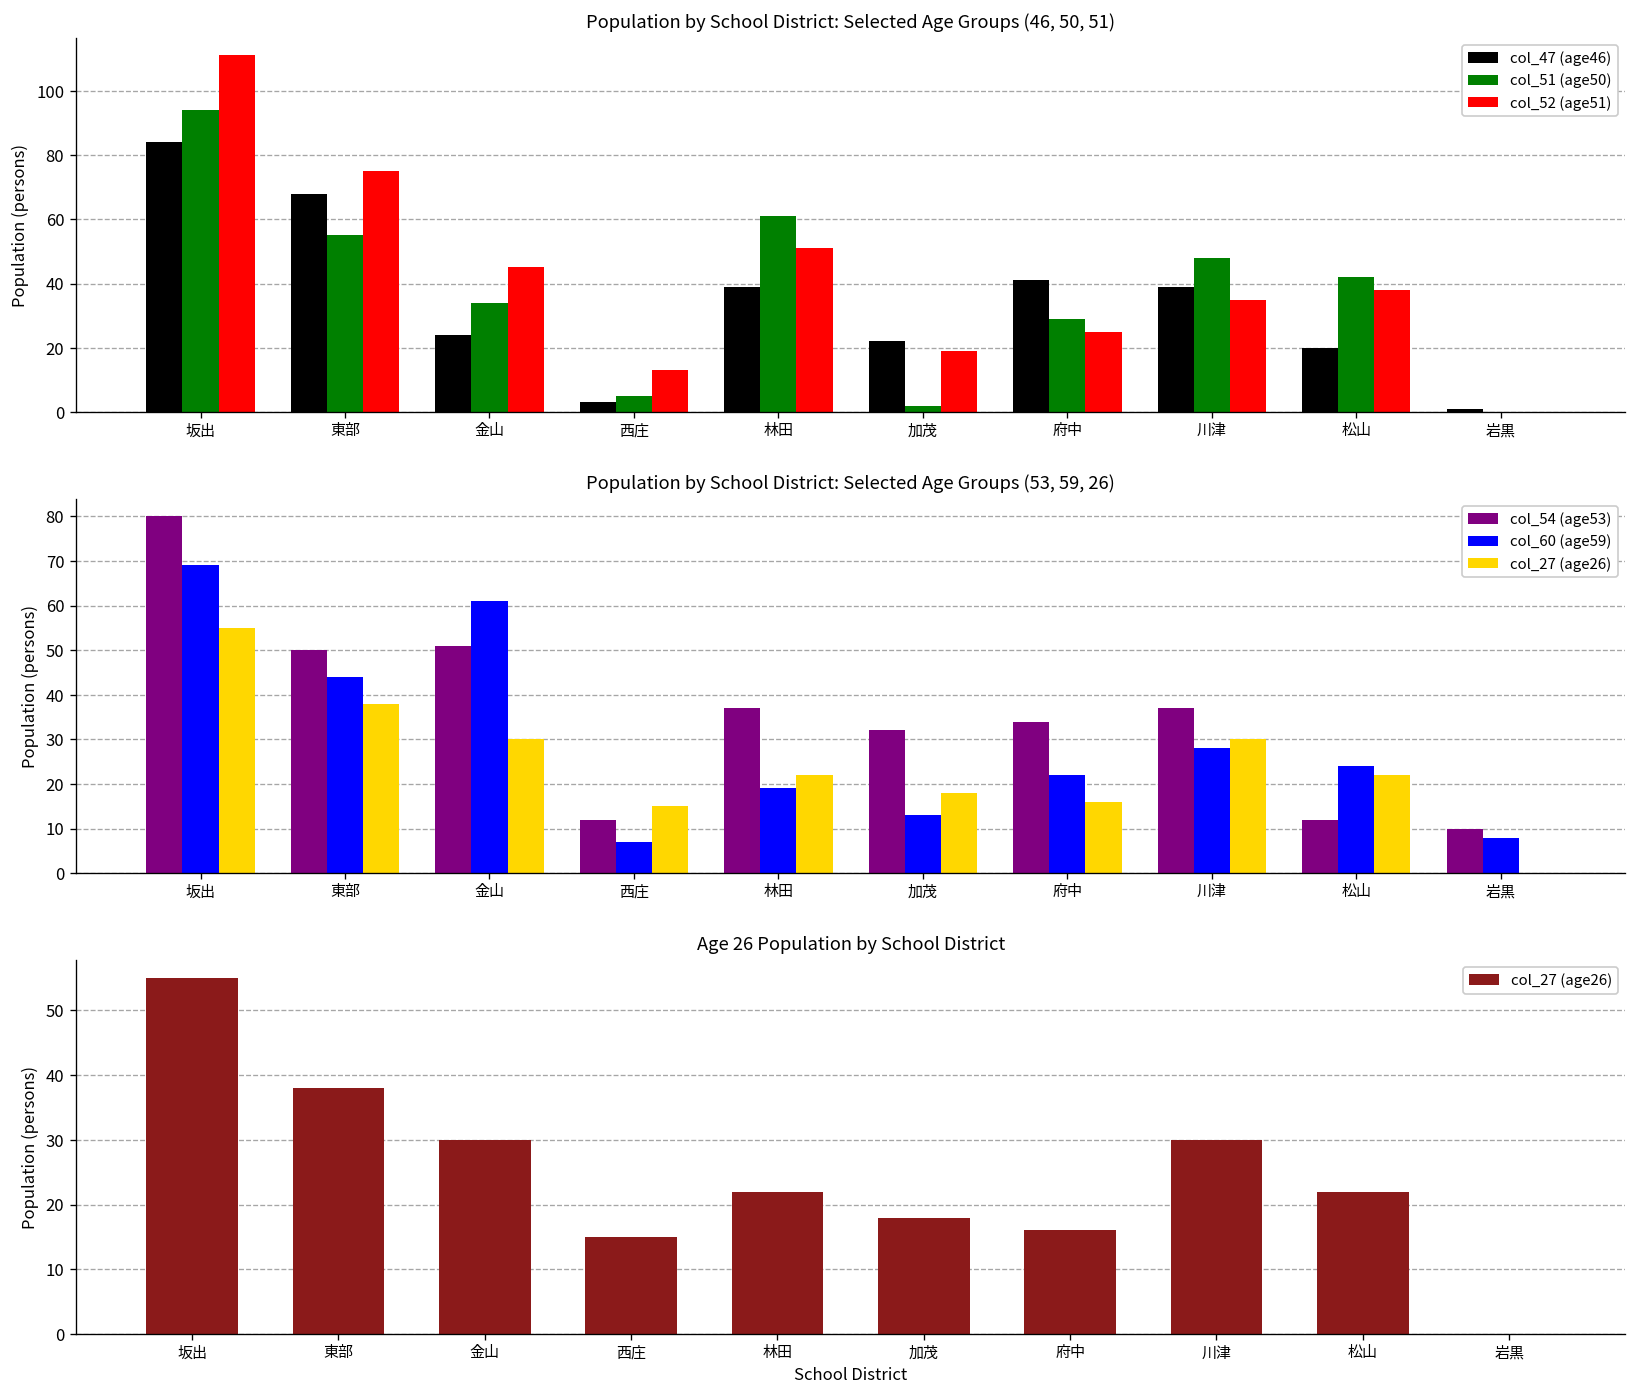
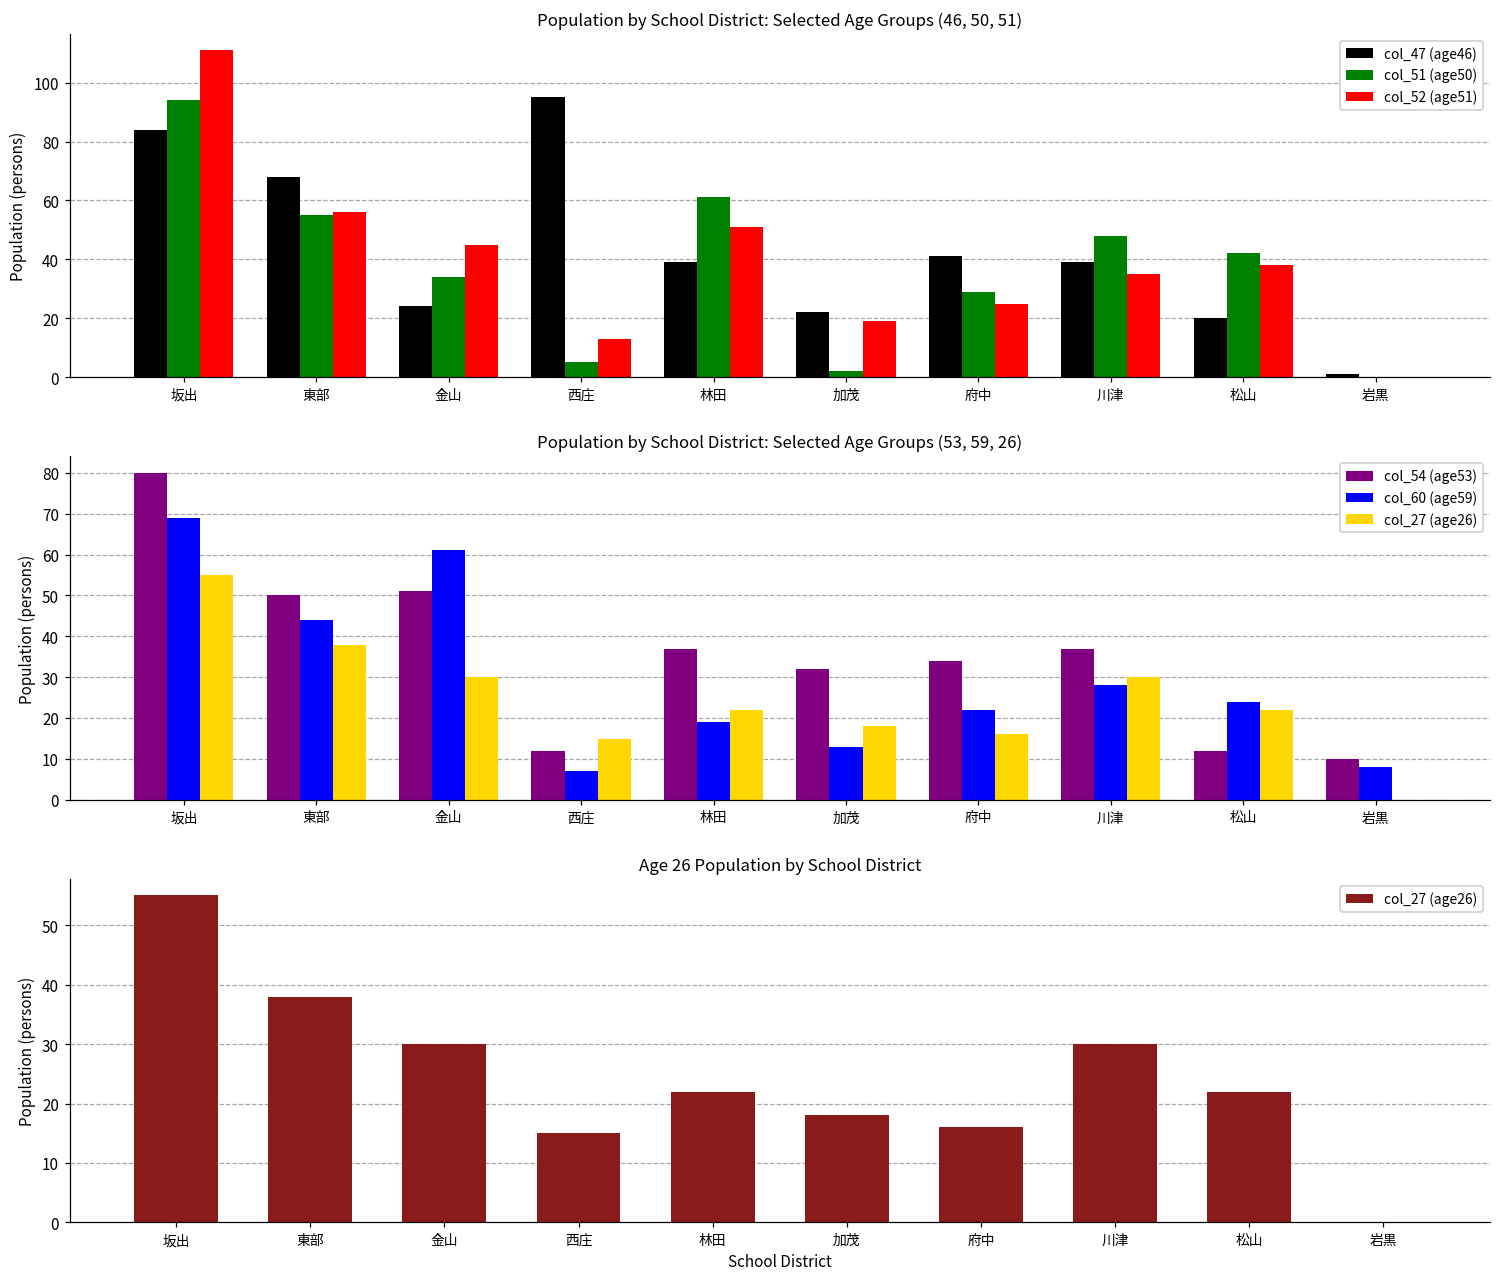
  {
    "Population by School District: Selected Age Groups (46, 50, 51)": {
      "col_47 (age46)": {
        "坂出": 84,
        "東部": 68,
        "金山": 24,
-       "西庄": 3,
+       "西庄": 95,
        "林田": 39,
        "加茂": 22,
        "府中": 41,
        "川津": 39,
        "松山": 20,
        "岩黒": 1
      },
      "col_51 (age50)": {
        "坂出": 94,
        "東部": 55,
        "金山": 34,
        "西庄": 5,
        "林田": 61,
        "加茂": 2,
        "府中": 29,
        "川津": 48,
        "松山": 42,
        "岩黒": 0
      },
      "col_52 (age51)": {
        "坂出": 111,
-       "東部": 75,
+       "東部": 56,
        "金山": 45,
        "西庄": 13,
        "林田": 51,
        "加茂": 19,
        "府中": 25,
        "川津": 35,
        "松山": 38,
        "岩黒": 0
      }
    },
    "Population by School District: Selected Age Groups (53, 59, 26)": {
      "col_54 (age53)": {
        "坂出": 80,
        "東部": 50,
        "金山": 51,
        "西庄": 12,
        "林田": 37,
        "加茂": 32,
        "府中": 34,
        "川津": 37,
        "松山": 12,
        "岩黒": 10
      },
      "col_60 (age59)": {
        "坂出": 69,
        "東部": 44,
        "金山": 61,
        "西庄": 7,
        "林田": 19,
        "加茂": 13,
        "府中": 22,
        "川津": 28,
        "松山": 24,
        "岩黒": 8
      }
    },
    "Age 26 Population by School District": {
      "坂出": 55,
      "東部": 38,
      "金山": 30,
      "西庄": 15,
      "林田": 22,
      "加茂": 18,
      "府中": 16,
      "川津": 30,
      "松山": 22,
      "岩黒": 0
    }
  }
